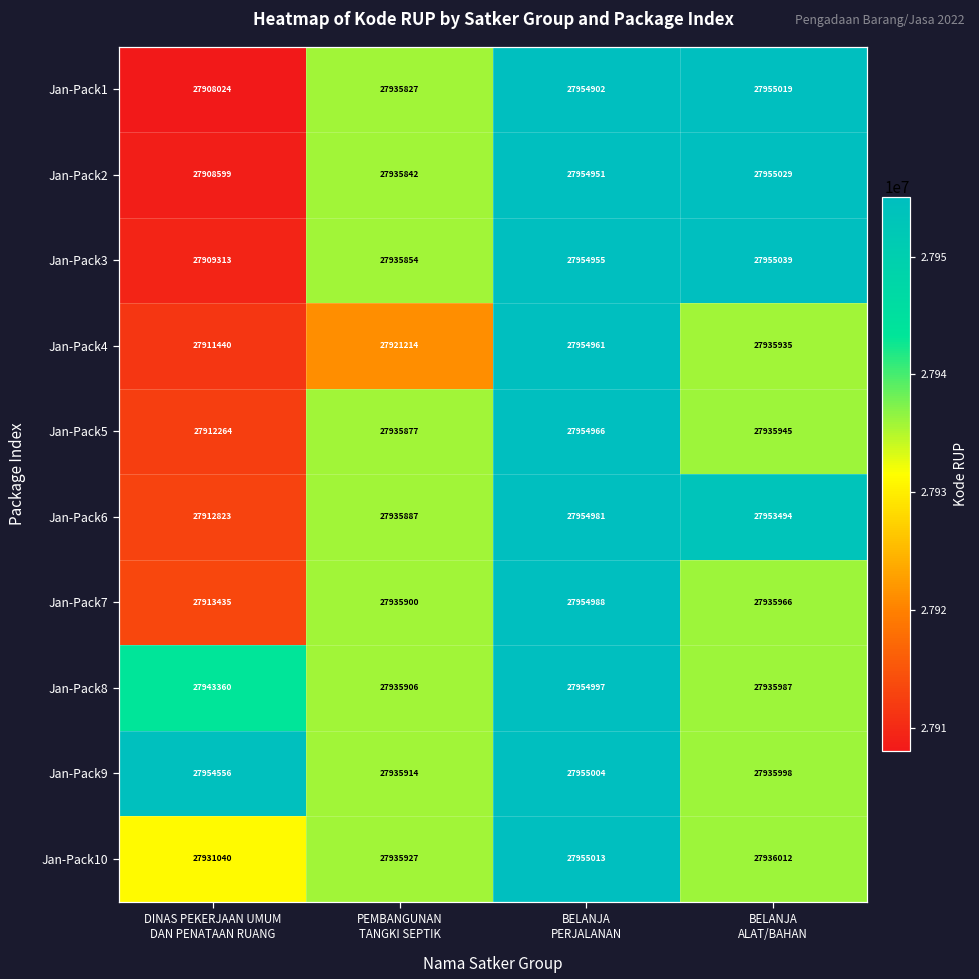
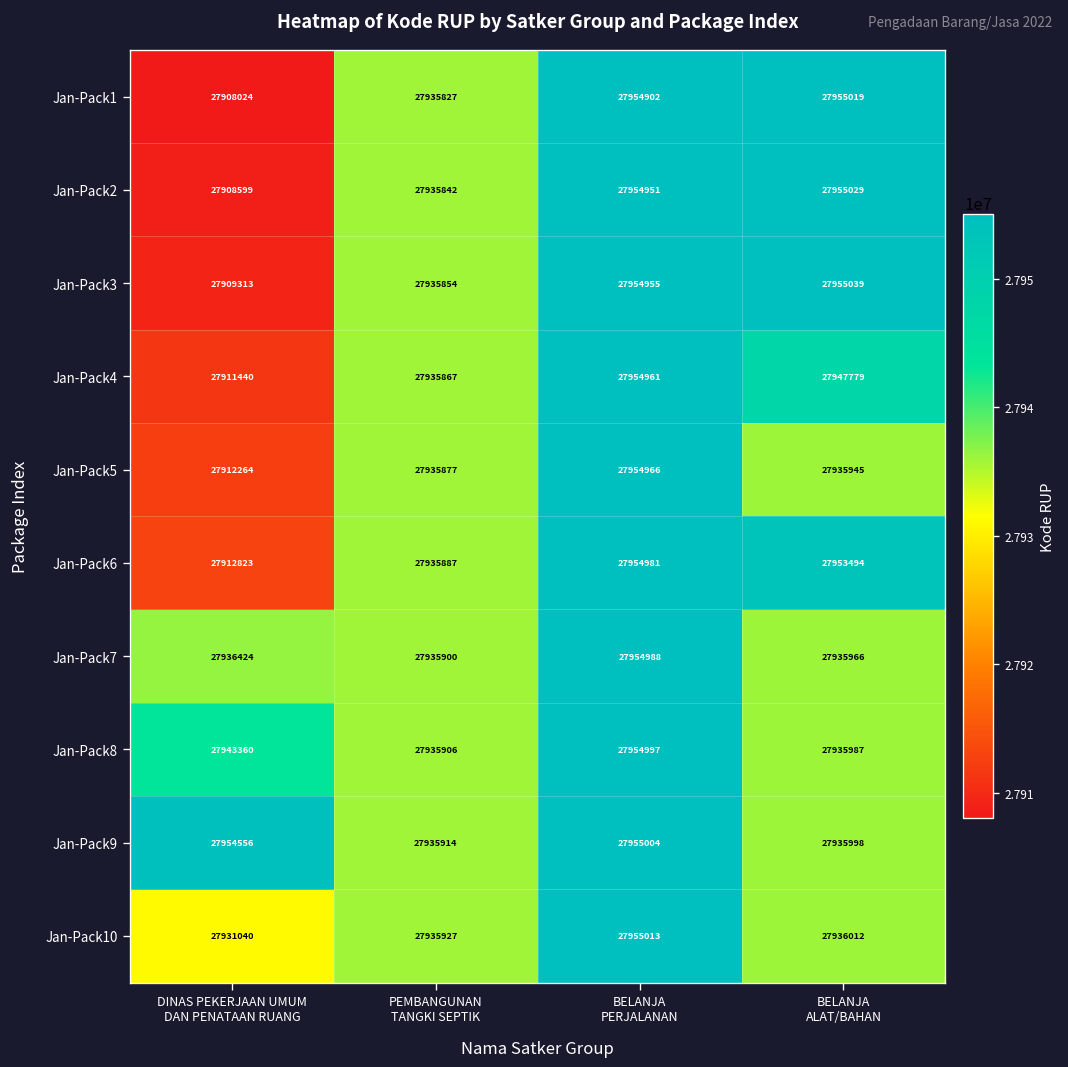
  {
    "Jan-Pack1": {
      "DINAS PEKERJAAN UMUM DAN PENATAAN RUANG": 27908024,
      "PEMBANGUNAN TANGKI SEPTIK": 27935827,
      "BELANJA PERJALANAN": 27954902,
      "BELANJA ALAT/BAHAN": 27955019
    },
    "Jan-Pack2": {
      "DINAS PEKERJAAN UMUM DAN PENATAAN RUANG": 27908599,
      "PEMBANGUNAN TANGKI SEPTIK": 27935842,
      "BELANJA PERJALANAN": 27954951,
      "BELANJA ALAT/BAHAN": 27955029
    },
    "Jan-Pack3": {
      "DINAS PEKERJAAN UMUM DAN PENATAAN RUANG": 27909313,
      "PEMBANGUNAN TANGKI SEPTIK": 27935854,
      "BELANJA PERJALANAN": 27954955,
      "BELANJA ALAT/BAHAN": 27955039
    },
    "Jan-Pack4": {
      "DINAS PEKERJAAN UMUM DAN PENATAAN RUANG": 27911440,
-     "PEMBANGUNAN TANGKI SEPTIK": 27921214,
+     "PEMBANGUNAN TANGKI SEPTIK": 27935867,
      "BELANJA PERJALANAN": 27954961,
-     "BELANJA ALAT/BAHAN": 27935935
+     "BELANJA ALAT/BAHAN": 27947779
    },
    "Jan-Pack5": {
      "DINAS PEKERJAAN UMUM DAN PENATAAN RUANG": 27912264,
      "PEMBANGUNAN TANGKI SEPTIK": 27935877,
      "BELANJA PERJALANAN": 27954966,
      "BELANJA ALAT/BAHAN": 27935945
    },
    "Jan-Pack6": {
      "DINAS PEKERJAAN UMUM DAN PENATAAN RUANG": 27912823,
      "PEMBANGUNAN TANGKI SEPTIK": 27935887,
      "BELANJA PERJALANAN": 27954981,
      "BELANJA ALAT/BAHAN": 27953494
    },
    "Jan-Pack7": {
-     "DINAS PEKERJAAN UMUM DAN PENATAAN RUANG": 27913435,
+     "DINAS PEKERJAAN UMUM DAN PENATAAN RUANG": 27936424,
      "PEMBANGUNAN TANGKI SEPTIK": 27935900,
      "BELANJA PERJALANAN": 27954988,
      "BELANJA ALAT/BAHAN": 27935966
    },
    "Jan-Pack8": {
      "DINAS PEKERJAAN UMUM DAN PENATAAN RUANG": 27943360,
      "PEMBANGUNAN TANGKI SEPTIK": 27935906,
      "BELANJA PERJALANAN": 27954997,
      "BELANJA ALAT/BAHAN": 27935987
    },
    "Jan-Pack9": {
      "DINAS PEKERJAAN UMUM DAN PENATAAN RUANG": 27954556,
      "PEMBANGUNAN TANGKI SEPTIK": 27935914,
      "BELANJA PERJALANAN": 27955004,
      "BELANJA ALAT/BAHAN": 27935998
    },
    "Jan-Pack10": {
      "DINAS PEKERJAAN UMUM DAN PENATAAN RUANG": 27931040,
      "PEMBANGUNAN TANGKI SEPTIK": 27935927,
      "BELANJA PERJALANAN": 27955013,
      "BELANJA ALAT/BAHAN": 27936012
    }
  }
